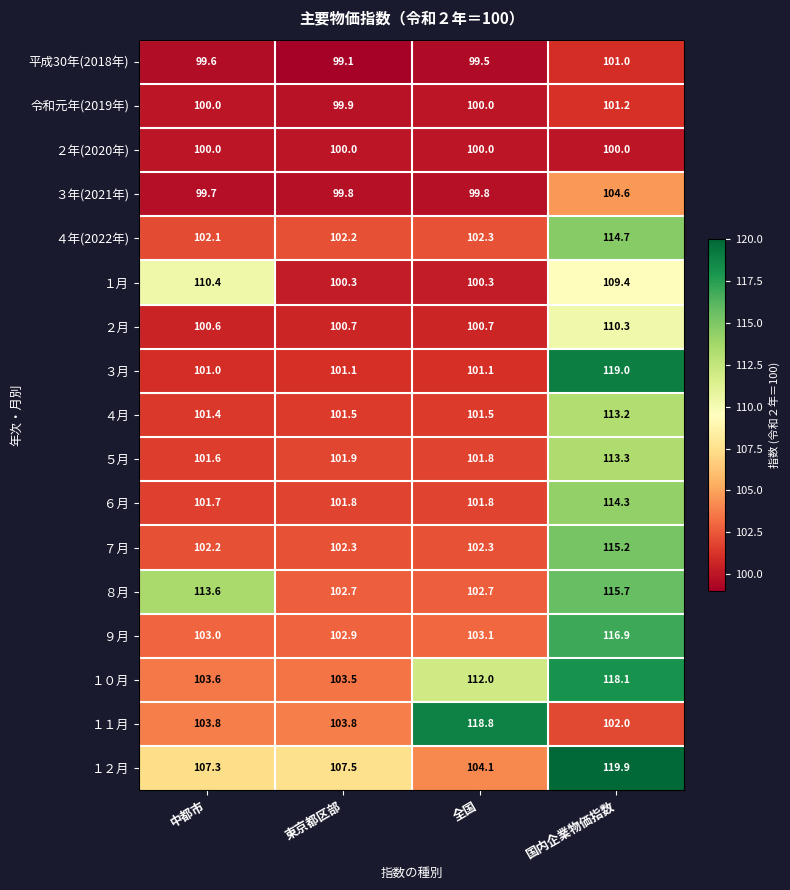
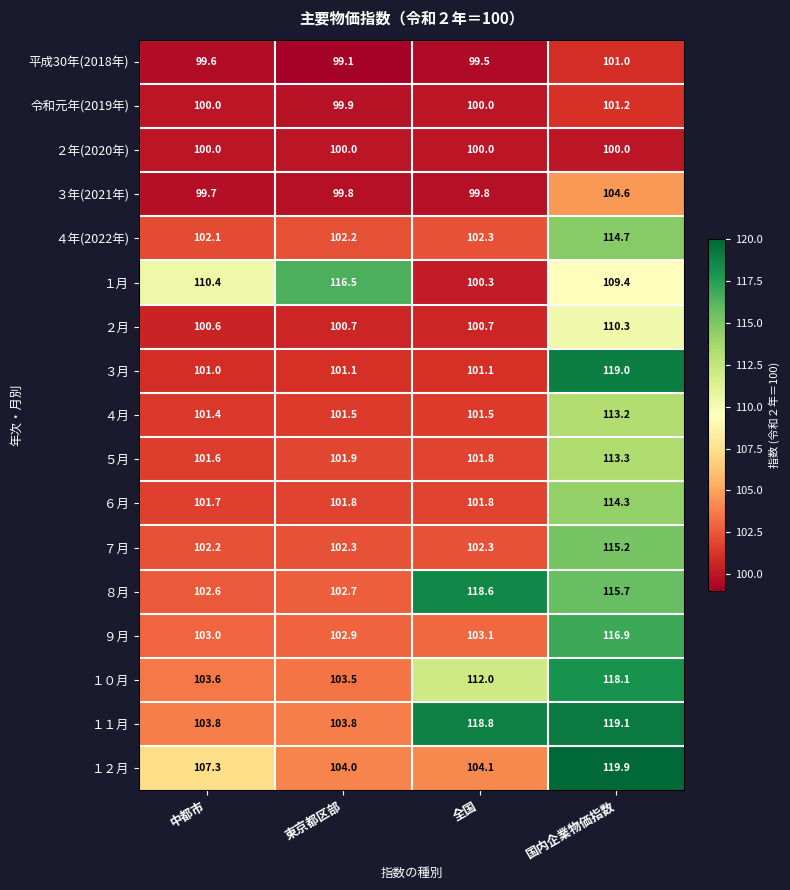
  {
    "平成30年(2018年)": {
      "中都市": 99.6,
      "東京都区部": 99.1,
      "全国": 99.5,
      "国内企業物価指数": 101.0
    },
    "令和元年(2019年)": {
      "中都市": 100.0,
      "東京都区部": 99.9,
      "全国": 100.0,
      "国内企業物価指数": 101.2
    },
    "２年(2020年)": {
      "中都市": 100.0,
      "東京都区部": 100.0,
      "全国": 100.0,
      "国内企業物価指数": 100.0
    },
    "３年(2021年)": {
      "中都市": 99.7,
      "東京都区部": 99.8,
      "全国": 99.8,
      "国内企業物価指数": 104.6
    },
    "４年(2022年)": {
      "中都市": 102.1,
      "東京都区部": 102.2,
      "全国": 102.3,
      "国内企業物価指数": 114.7
    },
    "１月": {
      "中都市": 110.4,
-     "東京都区部": 100.3,
+     "東京都区部": 116.5,
      "全国": 100.3,
      "国内企業物価指数": 109.4
    },
    "２月": {
      "中都市": 100.6,
      "東京都区部": 100.7,
      "全国": 100.7,
      "国内企業物価指数": 110.3
    },
    "３月": {
      "中都市": 101.0,
      "東京都区部": 101.1,
      "全国": 101.1,
      "国内企業物価指数": 119.0
    },
    "４月": {
      "中都市": 101.4,
      "東京都区部": 101.5,
      "全国": 101.5,
      "国内企業物価指数": 113.2
    },
    "５月": {
      "中都市": 101.6,
      "東京都区部": 101.9,
      "全国": 101.8,
      "国内企業物価指数": 113.3
    },
    "６月": {
      "中都市": 101.7,
      "東京都区部": 101.8,
      "全国": 101.8,
      "国内企業物価指数": 114.3
    },
    "７月": {
      "中都市": 102.2,
      "東京都区部": 102.3,
      "全国": 102.3,
      "国内企業物価指数": 115.2
    },
    "８月": {
-     "中都市": 113.6,
+     "中都市": 102.6,
      "東京都区部": 102.7,
-     "全国": 102.7,
+     "全国": 118.6,
      "国内企業物価指数": 115.7
    },
    "９月": {
      "中都市": 103.0,
      "東京都区部": 102.9,
      "全国": 103.1,
      "国内企業物価指数": 116.9
    },
    "１０月": {
      "中都市": 103.6,
      "東京都区部": 103.5,
      "全国": 112.0,
      "国内企業物価指数": 118.1
    },
    "１１月": {
      "中都市": 103.8,
      "東京都区部": 103.8,
      "全国": 118.8,
-     "国内企業物価指数": 102.0
+     "国内企業物価指数": 119.1
    },
    "１２月": {
      "中都市": 107.3,
-     "東京都区部": 107.5,
+     "東京都区部": 104.0,
      "全国": 104.1,
      "国内企業物価指数": 119.9
    }
  }
